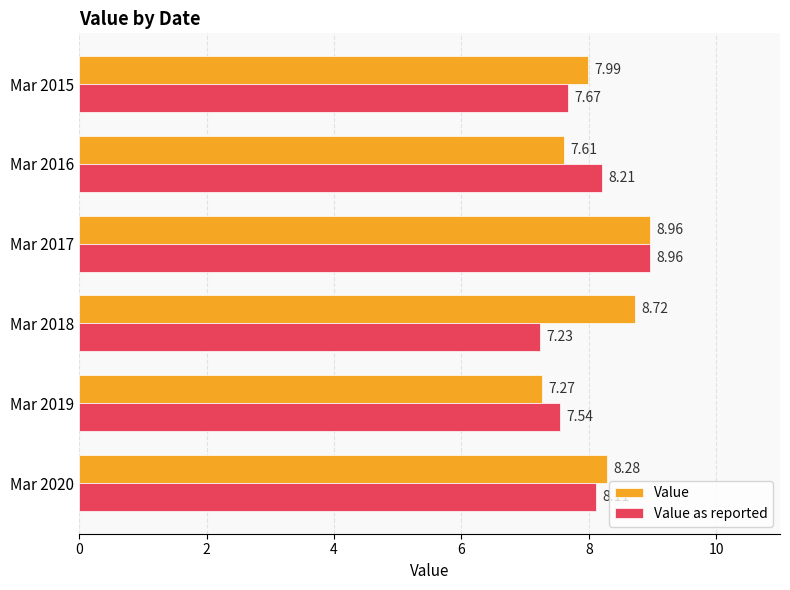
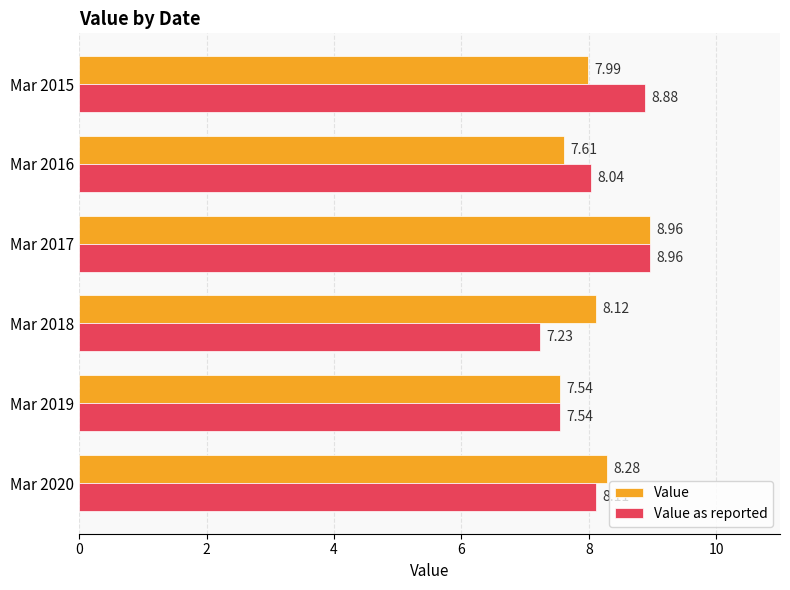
  {
    "Value": {
      "Mar 2015": 7.99,
      "Mar 2016": 7.61,
      "Mar 2017": 8.96,
-     "Mar 2018": 8.72,
-     "Mar 2019": 7.27,
+     "Mar 2018": 8.12,
+     "Mar 2019": 7.54,
      "Mar 2020": 8.28
    },
    "Value as reported": {
-     "Mar 2015": 7.67,
-     "Mar 2016": 8.21,
+     "Mar 2015": 8.88,
+     "Mar 2016": 8.04,
      "Mar 2017": 8.96,
      "Mar 2018": 7.23,
      "Mar 2019": 7.54
    }
  }
